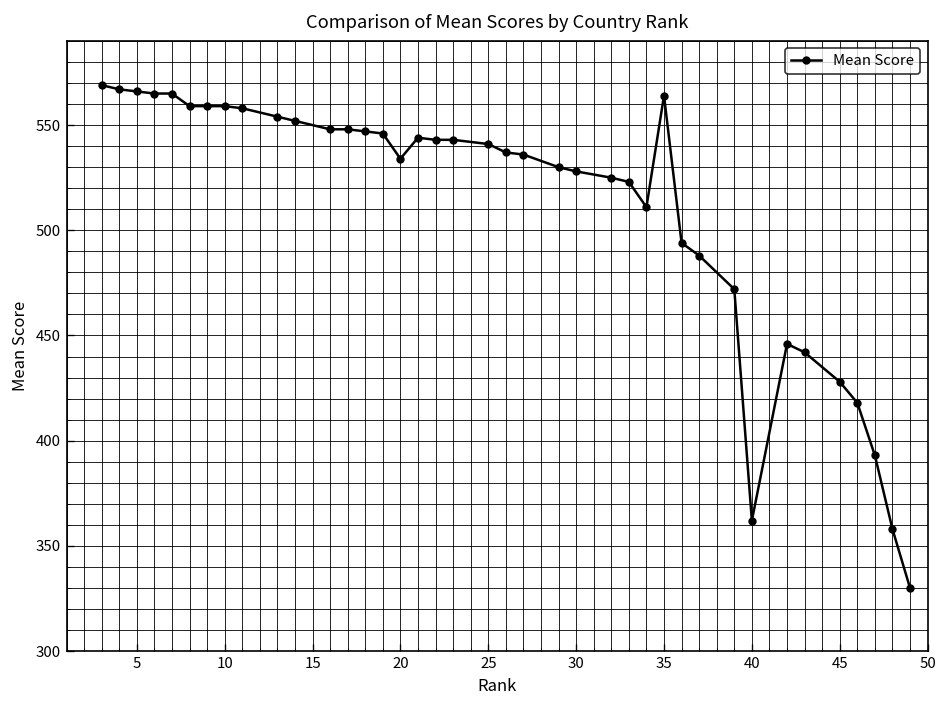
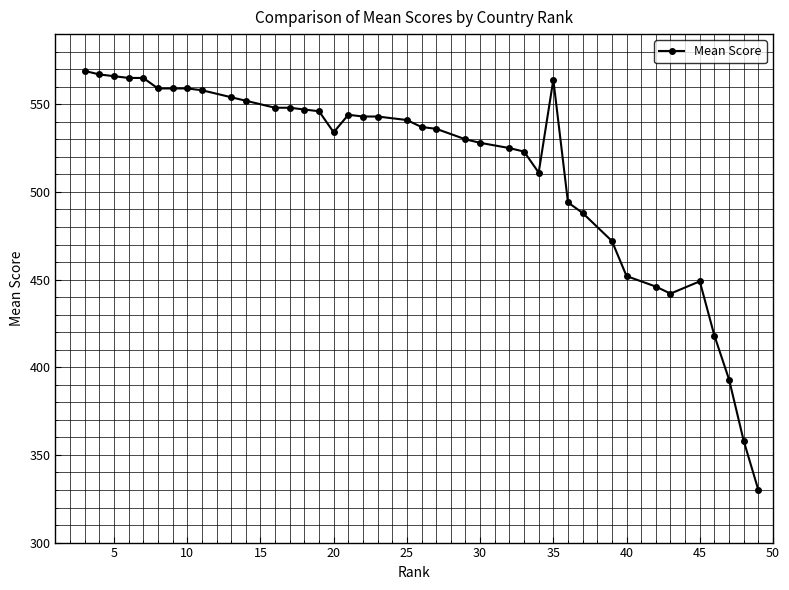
  {
    "5": 566,
    "10": 559,
    "20": 534,
    "25": 541,
    "30": 528,
    "35": 564,
-   "40": 362,
-   "45": 428
+   "40": 452,
+   "45": 449
  }
